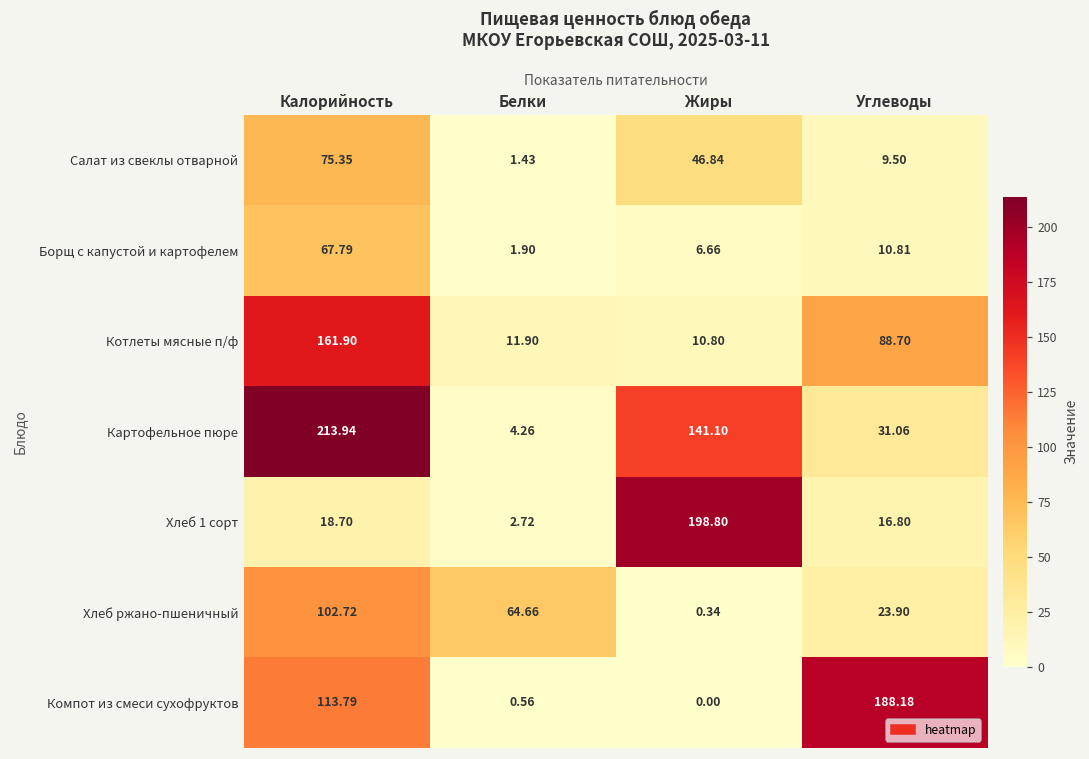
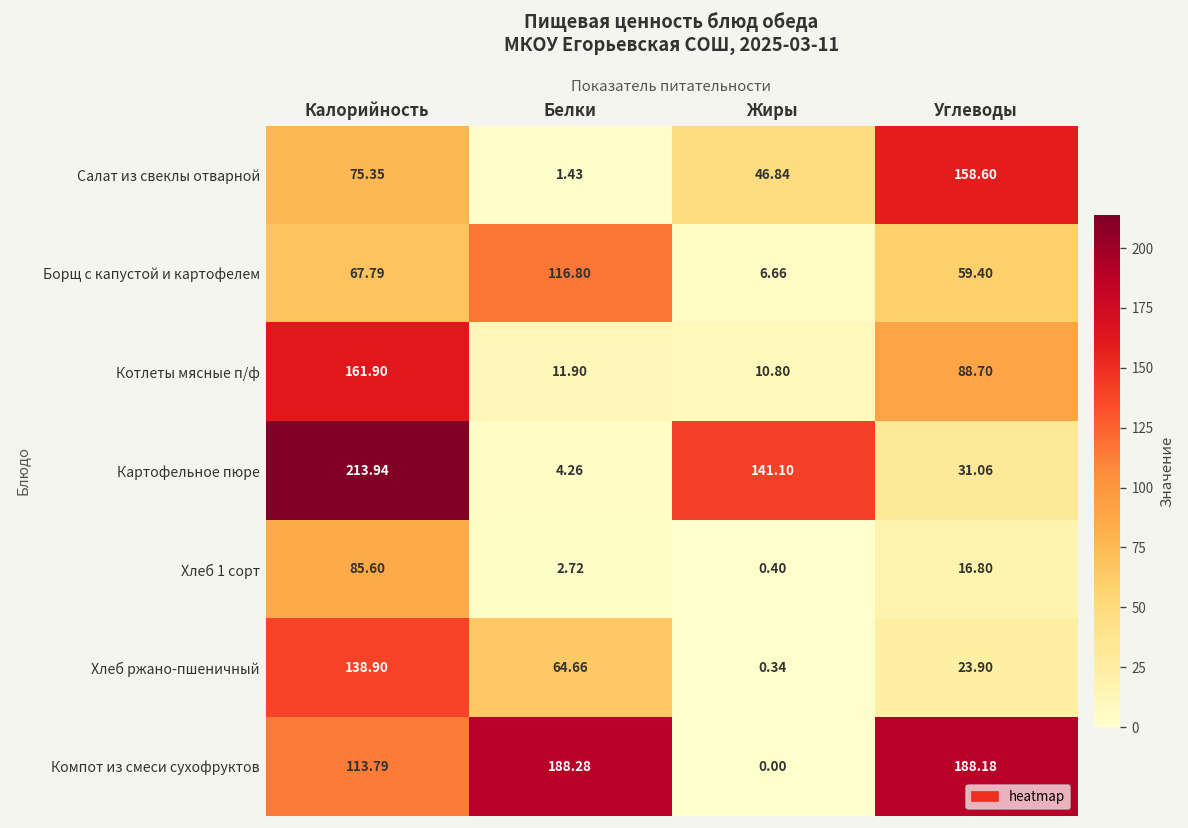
  {
    "Салат из свеклы отварной": {
      "Калорийность": 75.35,
      "Белки": 1.43,
      "Жиры": 46.84,
-     "Углеводы": 9.50
+     "Углеводы": 158.60
    },
    "Борщ с капустой и картофелем": {
      "Калорийность": 67.79,
-     "Белки": 1.90,
+     "Белки": 116.80,
      "Жиры": 6.66,
-     "Углеводы": 10.81
+     "Углеводы": 59.40
    },
    "Котлеты мясные п/ф": {
      "Калорийность": 161.90,
      "Белки": 11.90,
      "Жиры": 10.80,
      "Углеводы": 88.70
    },
    "Картофельное пюре": {
      "Калорийность": 213.94,
      "Белки": 4.26,
      "Жиры": 141.10,
      "Углеводы": 31.06
    },
    "Хлеб 1 сорт": {
-     "Калорийность": 18.70,
+     "Калорийность": 85.60,
      "Белки": 2.72,
-     "Жиры": 198.80,
+     "Жиры": 0.40,
      "Углеводы": 16.80
    },
    "Хлеб ржано-пшеничный": {
-     "Калорийность": 102.72,
+     "Калорийность": 138.90,
      "Белки": 64.66,
      "Жиры": 0.34,
      "Углеводы": 23.90
    },
    "Компот из смеси сухофруктов": {
      "Калорийность": 113.79,
-     "Белки": 0.56,
+     "Белки": 188.28,
      "Жиры": 0.00,
      "Углеводы": 188.18
    }
  }
